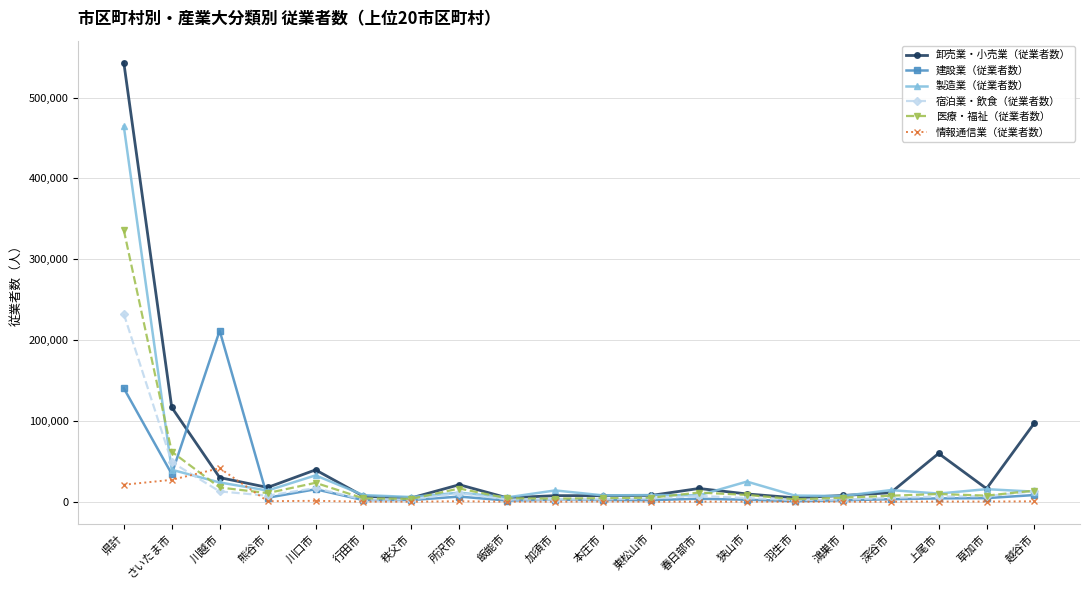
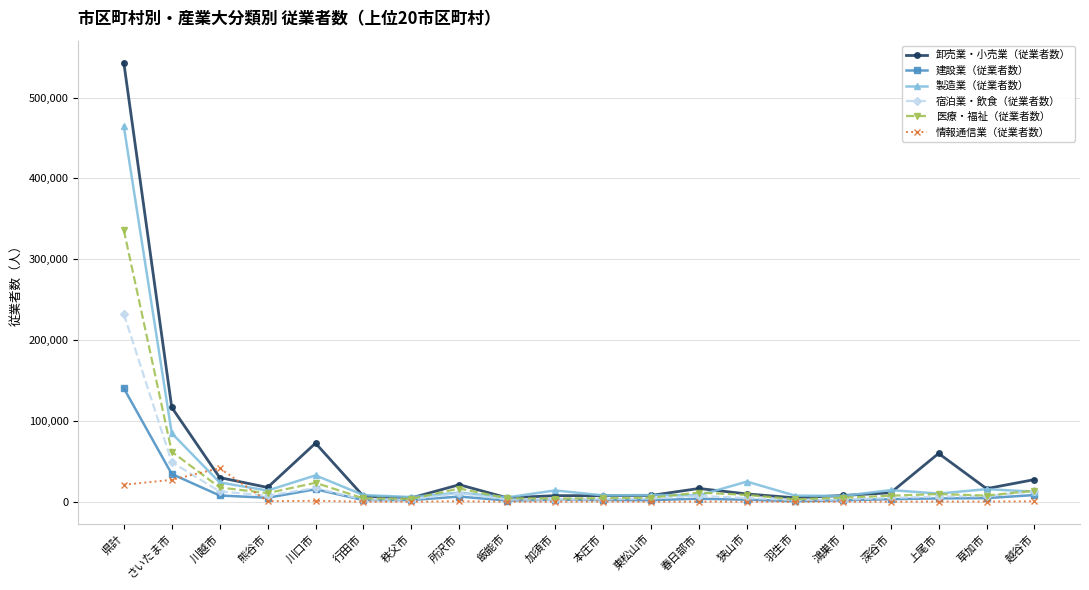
  {
    "卸売業・小売業（従業者数）": {
      "県計": "540,000",
      "さいたま市": "120,000",
      "川越市": "30,000",
      "熊谷市": "20,000",
-     "川口市": "40,000",
+     "川口市": "70,000",
      "所沢市": "20,000",
      "加須市": "10,000",
      "春日部市": "20,000",
      "深谷市": "10,000",
      "上尾市": "60,000",
-     "越谷市": "100,000"
+     "越谷市": "30,000"
    },
    "建設業（従業者数）": {
      "県計": "140,000",
      "さいたま市": "30,000",
-     "川越市": "210,000",
+     "川越市": "10,000",
      "所沢市": "10,000",
      "春日部市": "0",
      "越谷市": "10,000"
    },
    "製造業（従業者数）": {
      "県計": "460,000",
-     "さいたま市": "40,000",
+     "さいたま市": "80,000",
      "川越市": "20,000",
      "熊谷市": "10,000",
      "川口市": "30,000",
      "加須市": "10,000",
      "狭山市": "20,000",
      "深谷市": "10,000"
    },
    "宿泊業・飲食（従業者数）": {
      "県計": "230,000",
      "さいたま市": "50,000",
      "川越市": "10,000"
    },
    "医療・福祉（従業者数）": {
      "県計": "340,000",
      "さいたま市": "60,000",
      "川越市": "20,000",
      "熊谷市": "10,000",
      "川口市": "20,000",
      "所沢市": "20,000",
      "春日部市": "10,000"
    },
    "情報通信業（従業者数）": {
      "県計": "20,000",
      "さいたま市": "30,000",
      "川越市": "40,000",
      "熊谷市": "0",
      "川口市": "0",
      "所沢市": "0",
      "春日部市": "0",
      "上尾市": "0",
      "草加市": "0",
      "越谷市": "0"
    }
  }
